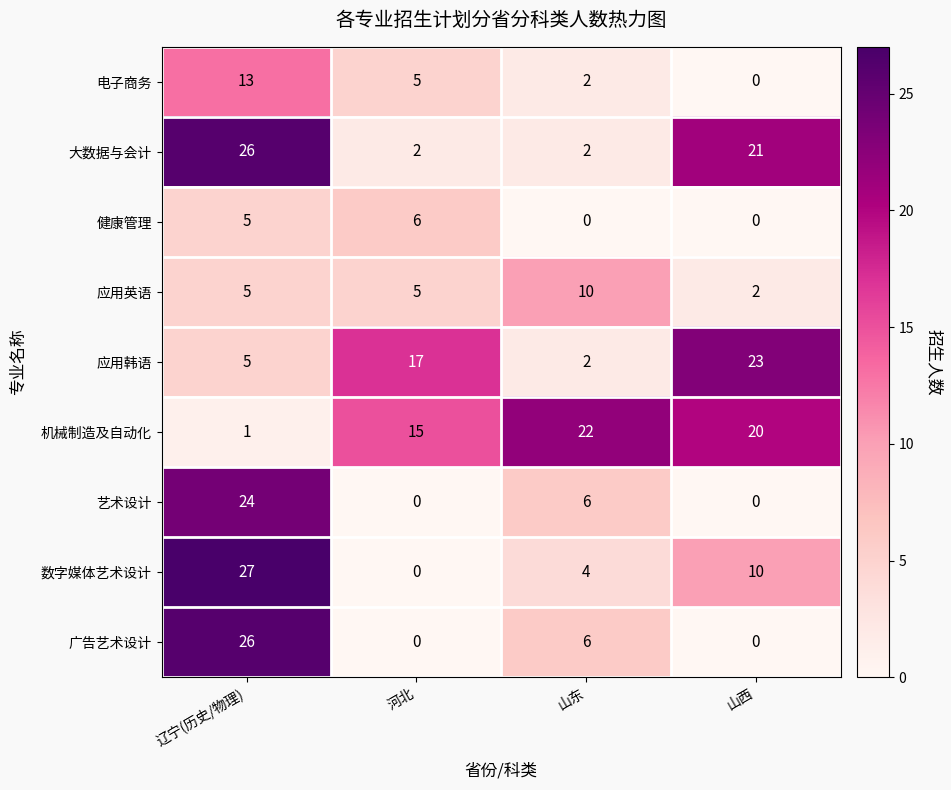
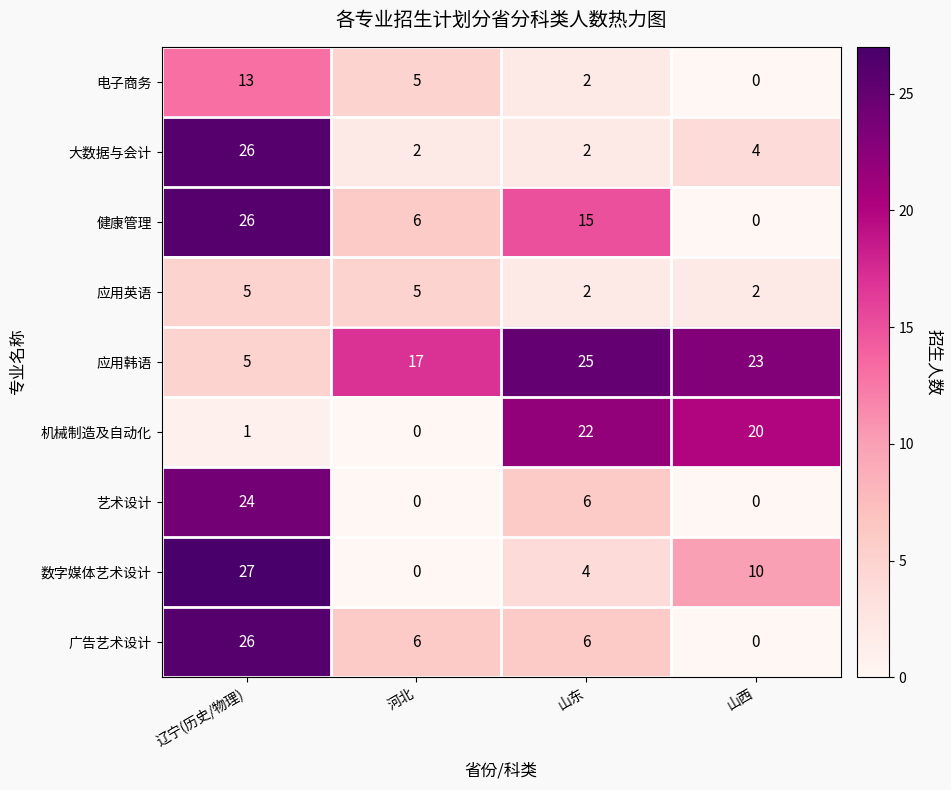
  {
    "电子商务": {
      "辽宁(历史/物理)": 13,
      "河北": 5,
      "山东": 2,
      "山西": 0
    },
    "大数据与会计": {
      "辽宁(历史/物理)": 26,
      "河北": 2,
      "山东": 2,
-     "山西": 21
+     "山西": 4
    },
    "健康管理": {
-     "辽宁(历史/物理)": 5,
+     "辽宁(历史/物理)": 26,
      "河北": 6,
-     "山东": 0,
+     "山东": 15,
      "山西": 0
    },
    "应用英语": {
      "辽宁(历史/物理)": 5,
      "河北": 5,
-     "山东": 10,
+     "山东": 2,
      "山西": 2
    },
    "应用韩语": {
      "辽宁(历史/物理)": 5,
      "河北": 17,
-     "山东": 2,
+     "山东": 25,
      "山西": 23
    },
    "机械制造及自动化": {
      "辽宁(历史/物理)": 1,
-     "河北": 15,
+     "河北": 0,
      "山东": 22,
      "山西": 20
    },
    "艺术设计": {
      "辽宁(历史/物理)": 24,
      "河北": 0,
      "山东": 6,
      "山西": 0
    },
    "数字媒体艺术设计": {
      "辽宁(历史/物理)": 27,
      "河北": 0,
      "山东": 4,
      "山西": 10
    },
    "广告艺术设计": {
      "辽宁(历史/物理)": 26,
-     "河北": 0,
+     "河北": 6,
      "山东": 6,
      "山西": 0
    }
  }
